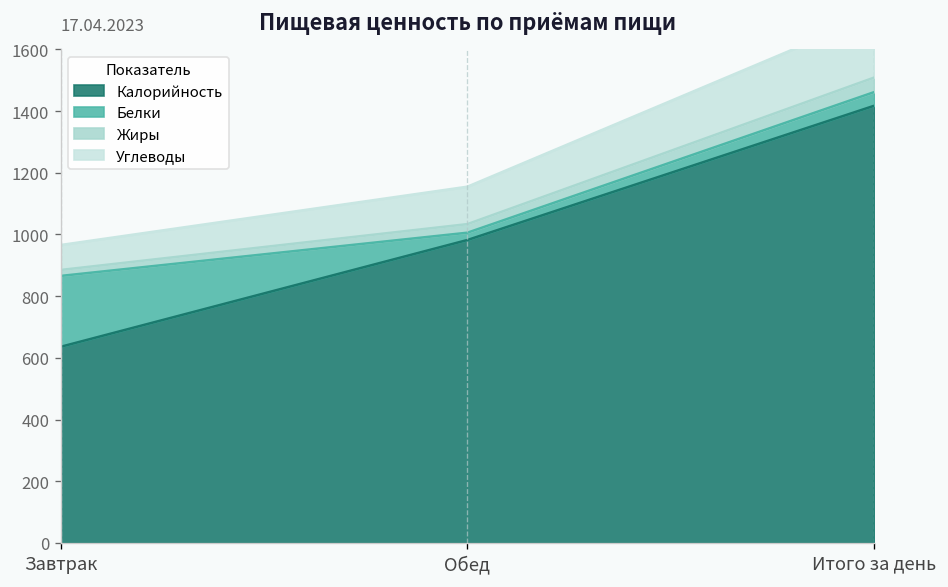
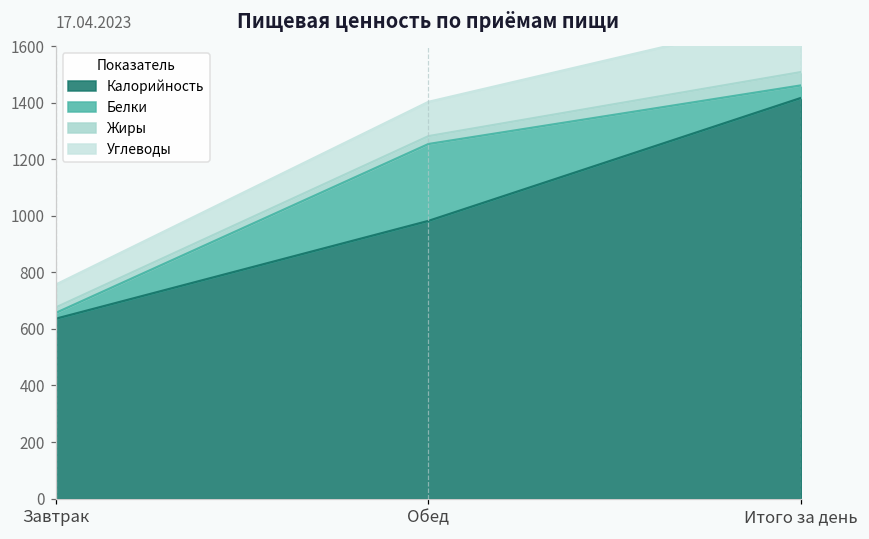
  {
    "Калорийность": {
      "Завтрак": 640,
      "Обед": 980,
      "Итого за день": 1420
    },
    "Белки": {
-     "Завтрак": 230,
-     "Обед": 20,
+     "Завтрак": 20,
+     "Обед": 270,
      "Итого за день": 40
    }
  }
